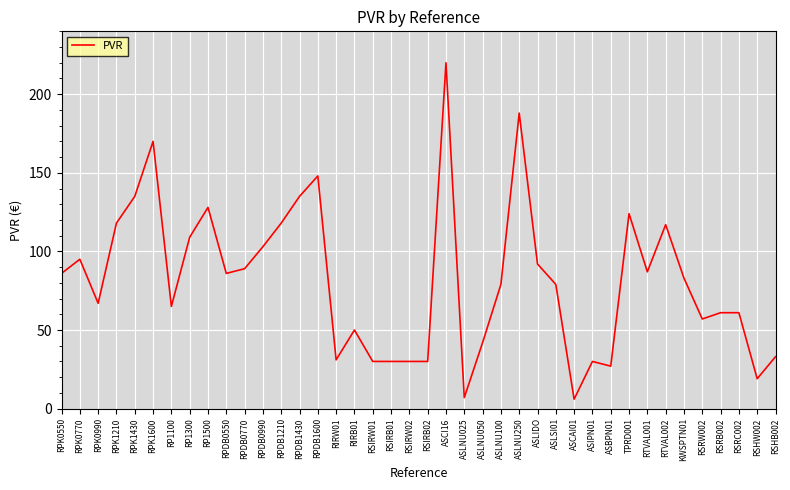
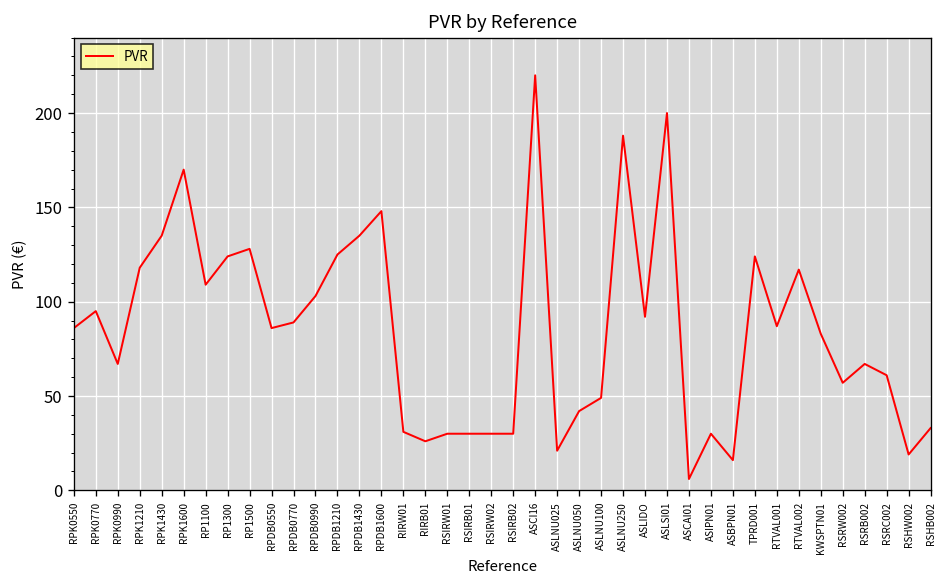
  {
    "RPK0550": 86,
    "RPK0770": 95,
    "RPK0990": 67,
    "RPK1210": 118,
    "RPK1430": 135,
    "RPK1600": 170,
-   "RP1100": 65,
-   "RP1300": 109,
+   "RP1100": 109,
+   "RP1300": 124,
    "RP1500": 128,
    "RPDB0550": 86,
    "RPDB0770": 89,
    "RPDB0990": 103,
-   "RPDB1210": 118,
+   "RPDB1210": 125,
    "RPDB1430": 135,
    "RPDB1600": 148,
    "RIRW01": 31,
-   "RIRB01": 50,
+   "RIRB01": 26,
    "RSIRW01": 30,
    "RSIRB01": 30,
    "RSIRW02": 30,
    "RSIRB02": 30,
    "ASCI16": 220,
-   "ASLNU025": 7,
+   "ASLNU025": 21,
    "ASLNU050": 42,
-   "ASLNU100": 79,
+   "ASLNU100": 49,
    "ASLNU250": 188,
    "ASLIDO": 92,
-   "ASLSI01": 79,
+   "ASLSI01": 200,
    "ASCAI01": 6,
    "ASIPN01": 30,
-   "ASBPN01": 27,
+   "ASBPN01": 16,
    "TPRD001": 124,
    "RTVAL001": 87,
    "RTVAL002": 117,
    "KWSPTN01": 83,
    "RSRW002": 57,
-   "RSRB002": 61,
+   "RSRB002": 67,
    "RSRC002": 61,
    "RSHW002": 19,
    "RSHB002": 33
  }
